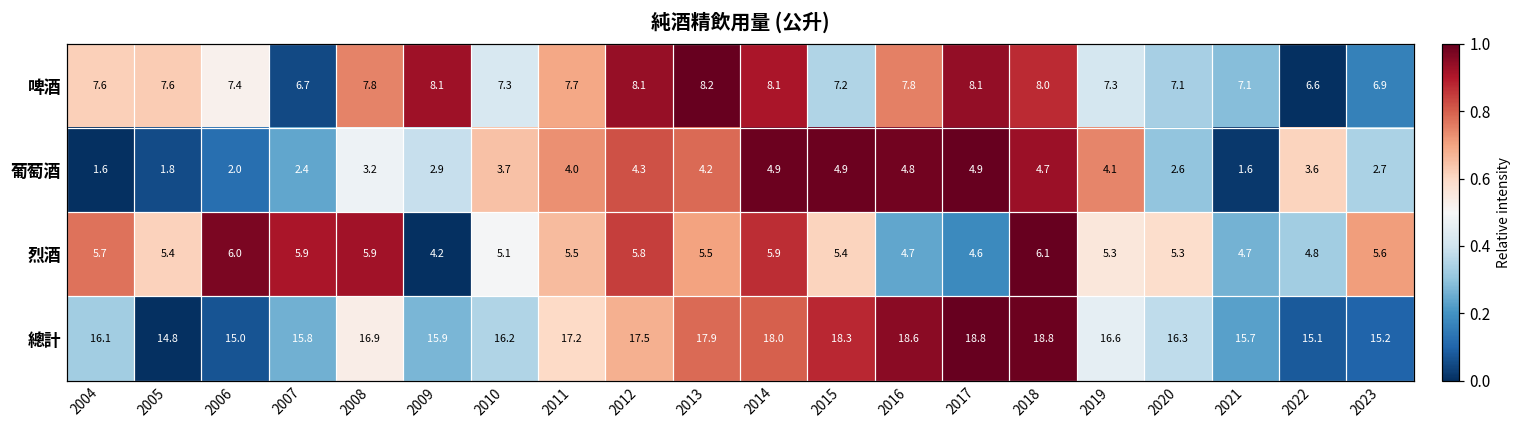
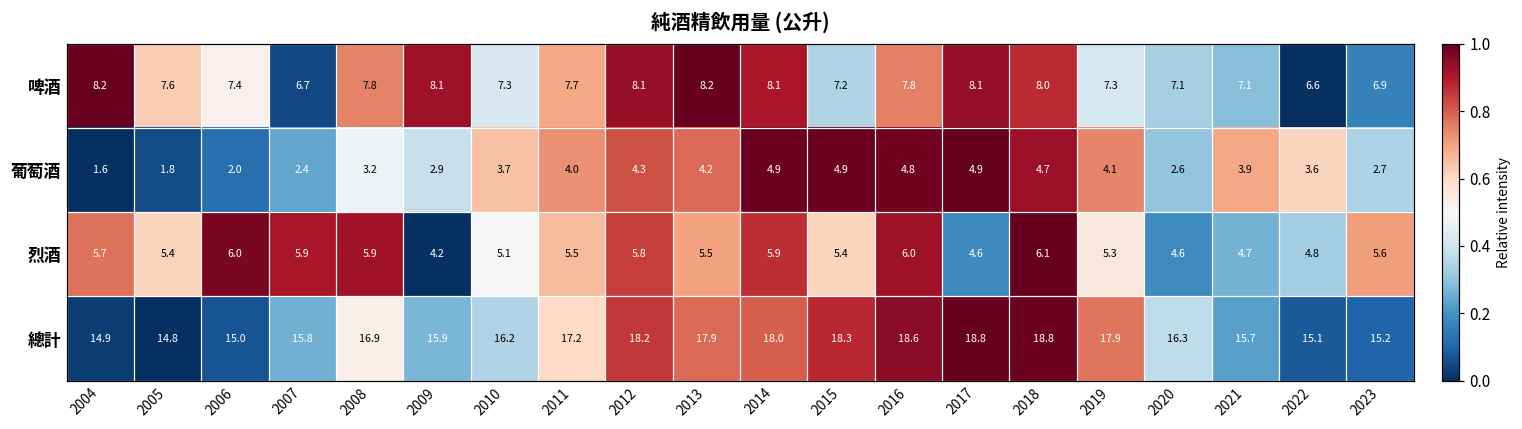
  {
    "啤酒": {
-     "2004": 7.6,
+     "2004": 8.2,
      "2005": 7.6,
      "2006": 7.4,
      "2007": 6.7,
      "2008": 7.8,
      "2009": 8.1,
      "2010": 7.3,
      "2011": 7.7,
      "2012": 8.1,
      "2013": 8.2,
      "2014": 8.1,
      "2015": 7.2,
      "2016": 7.8,
      "2017": 8.1,
      "2018": 8.0,
      "2019": 7.3,
      "2020": 7.1,
      "2021": 7.1,
      "2022": 6.6,
      "2023": 6.9
    },
    "葡萄酒": {
      "2004": 1.6,
      "2005": 1.8,
      "2006": 2.0,
      "2007": 2.4,
      "2008": 3.2,
      "2009": 2.9,
      "2010": 3.7,
      "2011": 4.0,
      "2012": 4.3,
      "2013": 4.2,
      "2014": 4.9,
      "2015": 4.9,
      "2016": 4.8,
      "2017": 4.9,
      "2018": 4.7,
      "2019": 4.1,
      "2020": 2.6,
-     "2021": 1.6,
+     "2021": 3.9,
      "2022": 3.6,
      "2023": 2.7
    },
    "烈酒": {
      "2004": 5.7,
      "2005": 5.4,
      "2006": 6.0,
      "2007": 5.9,
      "2008": 5.9,
      "2009": 4.2,
      "2010": 5.1,
      "2011": 5.5,
      "2012": 5.8,
      "2013": 5.5,
      "2014": 5.9,
      "2015": 5.4,
-     "2016": 4.7,
+     "2016": 6.0,
      "2017": 4.6,
      "2018": 6.1,
      "2019": 5.3,
-     "2020": 5.3,
+     "2020": 4.6,
      "2021": 4.7,
      "2022": 4.8,
      "2023": 5.6
    },
    "總計": {
-     "2004": 16.1,
+     "2004": 14.9,
      "2005": 14.8,
      "2006": 15.0,
      "2007": 15.8,
      "2008": 16.9,
      "2009": 15.9,
      "2010": 16.2,
      "2011": 17.2,
-     "2012": 17.5,
+     "2012": 18.2,
      "2013": 17.9,
      "2014": 18.0,
      "2015": 18.3,
      "2016": 18.6,
      "2017": 18.8,
      "2018": 18.8,
-     "2019": 16.6,
+     "2019": 17.9,
      "2020": 16.3,
      "2021": 15.7,
      "2022": 15.1,
      "2023": 15.2
    }
  }
